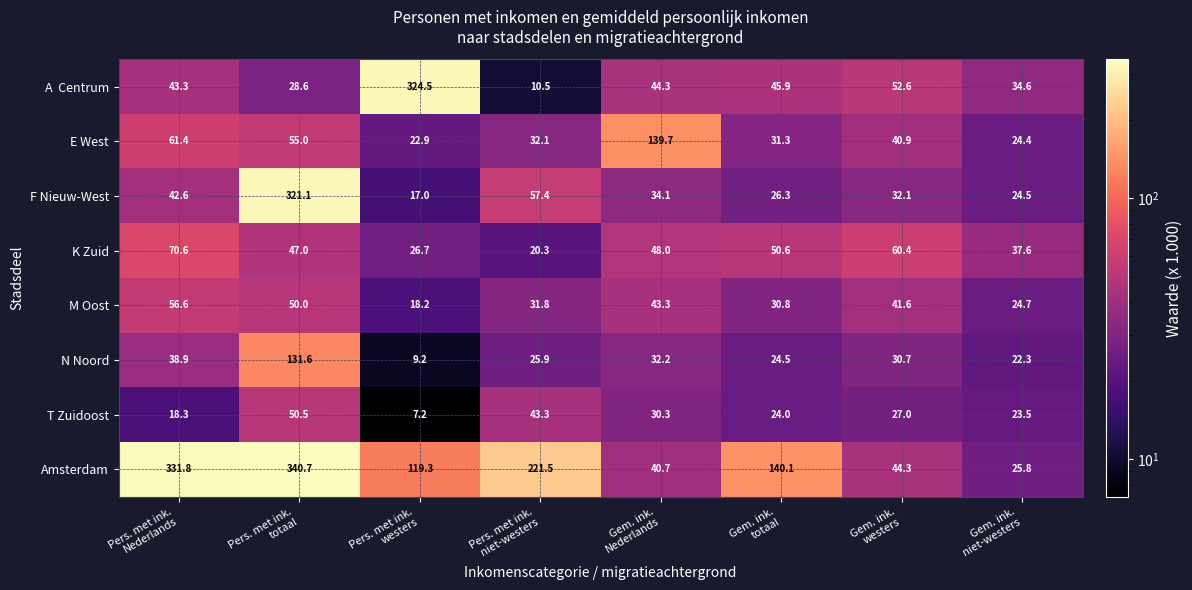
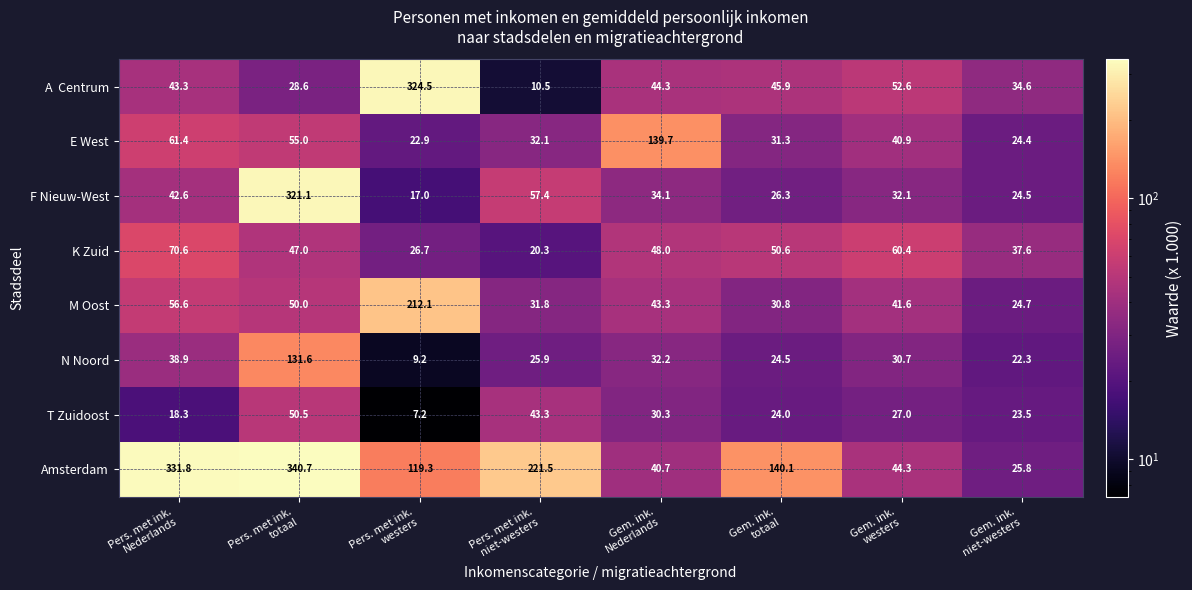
  {
    "A Centrum": {
      "Pers. met ink. Nederlands": 43.3,
      "Pers. met ink. totaal": 28.6,
      "Pers. met ink. westers": 324.5,
      "Pers. met ink. niet-westers": 10.5,
      "Gem. ink. Nederlands": 44.3,
      "Gem. ink. totaal": 45.9,
      "Gem. ink. westers": 52.6,
      "Gem. ink. niet-westers": 34.6
    },
    "E West": {
      "Pers. met ink. Nederlands": 61.4,
      "Pers. met ink. totaal": 55.0,
      "Pers. met ink. westers": 22.9,
      "Pers. met ink. niet-westers": 32.1,
      "Gem. ink. Nederlands": 139.7,
      "Gem. ink. totaal": 31.3,
      "Gem. ink. westers": 40.9,
      "Gem. ink. niet-westers": 24.4
    },
    "F Nieuw-West": {
      "Pers. met ink. Nederlands": 42.6,
      "Pers. met ink. totaal": 321.1,
      "Pers. met ink. westers": 17.0,
      "Pers. met ink. niet-westers": 57.4,
      "Gem. ink. Nederlands": 34.1,
      "Gem. ink. totaal": 26.3,
      "Gem. ink. westers": 32.1,
      "Gem. ink. niet-westers": 24.5
    },
    "K Zuid": {
      "Pers. met ink. Nederlands": 70.6,
      "Pers. met ink. totaal": 47.0,
      "Pers. met ink. westers": 26.7,
      "Pers. met ink. niet-westers": 20.3,
      "Gem. ink. Nederlands": 48.0,
      "Gem. ink. totaal": 50.6,
      "Gem. ink. westers": 60.4,
      "Gem. ink. niet-westers": 37.6
    },
    "M Oost": {
      "Pers. met ink. Nederlands": 56.6,
      "Pers. met ink. totaal": 50.0,
-     "Pers. met ink. westers": 18.2,
+     "Pers. met ink. westers": 212.1,
      "Pers. met ink. niet-westers": 31.8,
      "Gem. ink. Nederlands": 43.3,
      "Gem. ink. totaal": 30.8,
      "Gem. ink. westers": 41.6,
      "Gem. ink. niet-westers": 24.7
    },
    "N Noord": {
      "Pers. met ink. Nederlands": 38.9,
      "Pers. met ink. totaal": 131.6,
      "Pers. met ink. westers": 9.2,
      "Pers. met ink. niet-westers": 25.9,
      "Gem. ink. Nederlands": 32.2,
      "Gem. ink. totaal": 24.5,
      "Gem. ink. westers": 30.7,
      "Gem. ink. niet-westers": 22.3
    },
    "T Zuidoost": {
      "Pers. met ink. Nederlands": 18.3,
      "Pers. met ink. totaal": 50.5,
      "Pers. met ink. westers": 7.2,
      "Pers. met ink. niet-westers": 43.3,
      "Gem. ink. Nederlands": 30.3,
      "Gem. ink. totaal": 24.0,
      "Gem. ink. westers": 27.0,
      "Gem. ink. niet-westers": 23.5
    },
    "Amsterdam": {
      "Pers. met ink. Nederlands": 331.8,
      "Pers. met ink. totaal": 340.7,
      "Pers. met ink. westers": 119.3,
      "Pers. met ink. niet-westers": 221.5,
      "Gem. ink. Nederlands": 40.7,
      "Gem. ink. totaal": 140.1,
      "Gem. ink. westers": 44.3,
      "Gem. ink. niet-westers": 25.8
    }
  }
